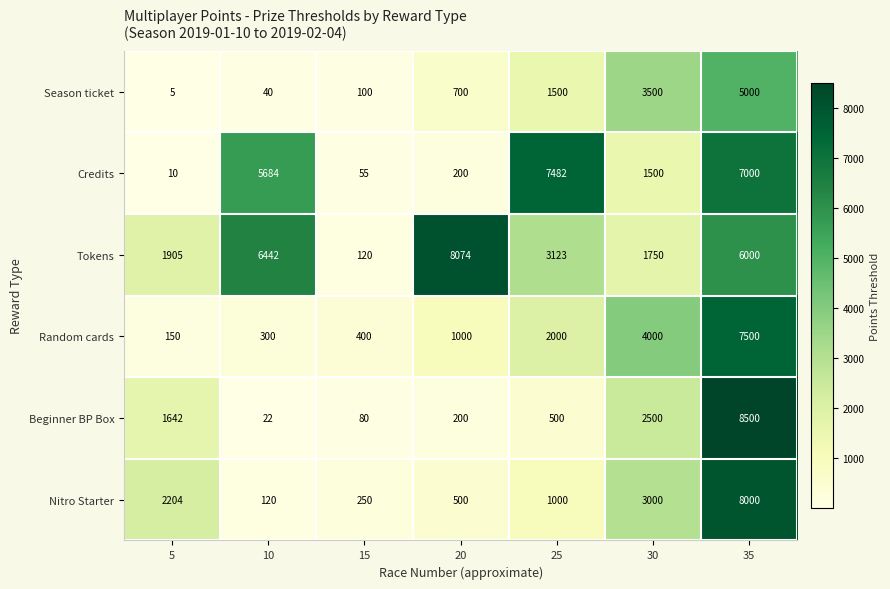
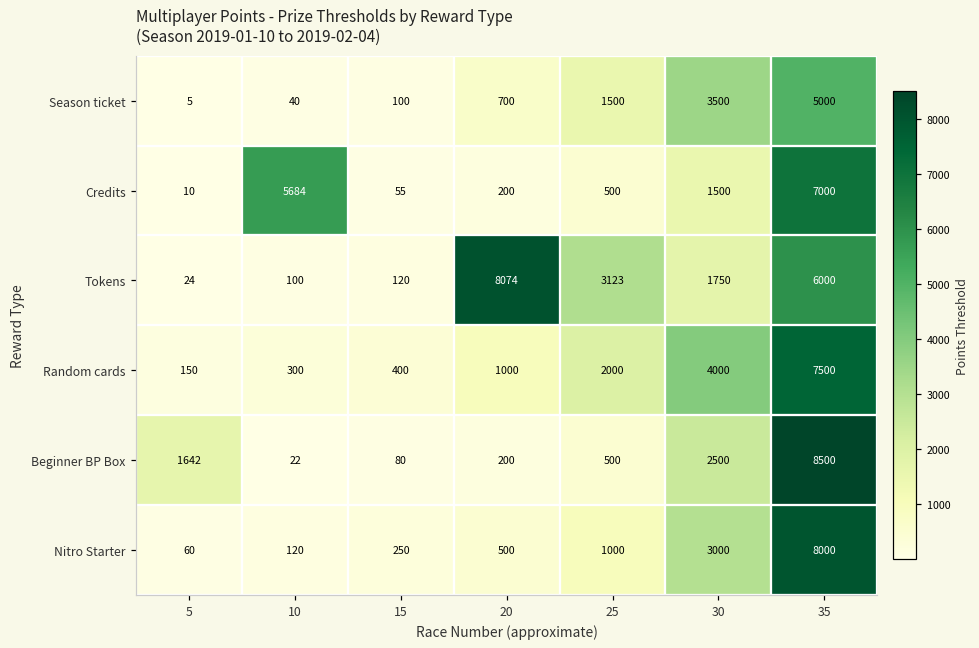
  {
    "Season ticket": {
      "5": 5,
      "10": 40,
      "15": 100,
      "20": 700,
      "25": 1500,
      "30": 3500,
      "35": 5000
    },
    "Credits": {
      "5": 10,
      "10": 5684,
      "15": 55,
      "20": 200,
-     "25": 7482,
+     "25": 500,
      "30": 1500,
      "35": 7000
    },
    "Tokens": {
-     "5": 1905,
-     "10": 6442,
+     "5": 24,
+     "10": 100,
      "15": 120,
      "20": 8074,
      "25": 3123,
      "30": 1750,
      "35": 6000
    },
    "Random cards": {
      "5": 150,
      "10": 300,
      "15": 400,
      "20": 1000,
      "25": 2000,
      "30": 4000,
      "35": 7500
    },
    "Beginner BP Box": {
      "5": 1642,
      "10": 22,
      "15": 80,
      "20": 200,
      "25": 500,
      "30": 2500,
      "35": 8500
    },
    "Nitro Starter": {
-     "5": 2204,
+     "5": 60,
      "10": 120,
      "15": 250,
      "20": 500,
      "25": 1000,
      "30": 3000,
      "35": 8000
    }
  }
